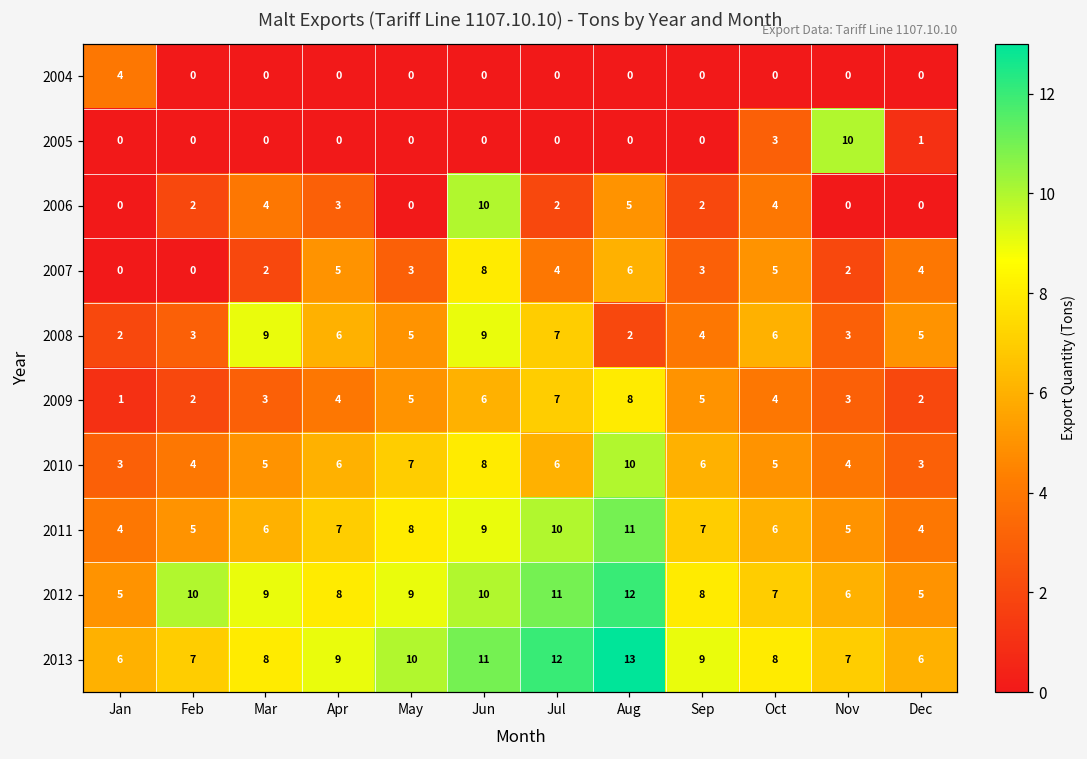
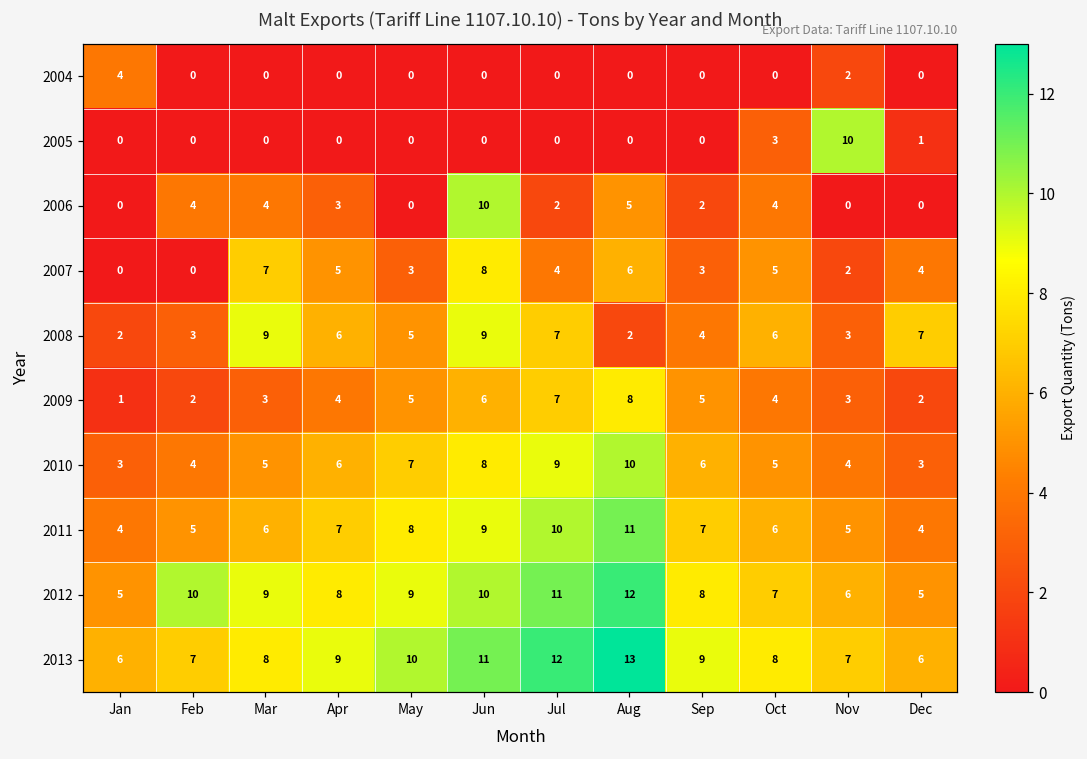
  {
    "2004": {
      "Jan": 4,
      "Feb": 0,
      "Mar": 0,
      "Apr": 0,
      "May": 0,
      "Jun": 0,
      "Jul": 0,
      "Aug": 0,
      "Sep": 0,
      "Oct": 0,
-     "Nov": 0,
+     "Nov": 2,
      "Dec": 0
    },
    "2005": {
      "Jan": 0,
      "Feb": 0,
      "Mar": 0,
      "Apr": 0,
      "May": 0,
      "Jun": 0,
      "Jul": 0,
      "Aug": 0,
      "Sep": 0,
      "Oct": 3,
      "Nov": 10,
      "Dec": 1
    },
    "2006": {
      "Jan": 0,
-     "Feb": 2,
+     "Feb": 4,
      "Mar": 4,
      "Apr": 3,
      "May": 0,
      "Jun": 10,
      "Jul": 2,
      "Aug": 5,
      "Sep": 2,
      "Oct": 4,
      "Nov": 0,
      "Dec": 0
    },
    "2007": {
      "Jan": 0,
      "Feb": 0,
-     "Mar": 2,
+     "Mar": 7,
      "Apr": 5,
      "May": 3,
      "Jun": 8,
      "Jul": 4,
      "Aug": 6,
      "Sep": 3,
      "Oct": 5,
      "Nov": 2,
      "Dec": 4
    },
    "2008": {
      "Jan": 2,
      "Feb": 3,
      "Mar": 9,
      "Apr": 6,
      "May": 5,
      "Jun": 9,
      "Jul": 7,
      "Aug": 2,
      "Sep": 4,
      "Oct": 6,
      "Nov": 3,
-     "Dec": 5
+     "Dec": 7
    },
    "2009": {
      "Jan": 1,
      "Feb": 2,
      "Mar": 3,
      "Apr": 4,
      "May": 5,
      "Jun": 6,
      "Jul": 7,
      "Aug": 8,
      "Sep": 5,
      "Oct": 4,
      "Nov": 3,
      "Dec": 2
    },
    "2010": {
      "Jan": 3,
      "Feb": 4,
      "Mar": 5,
      "Apr": 6,
      "May": 7,
      "Jun": 8,
-     "Jul": 6,
+     "Jul": 9,
      "Aug": 10,
      "Sep": 6,
      "Oct": 5,
      "Nov": 4,
      "Dec": 3
    },
    "2011": {
      "Jan": 4,
      "Feb": 5,
      "Mar": 6,
      "Apr": 7,
      "May": 8,
      "Jun": 9,
      "Jul": 10,
      "Aug": 11,
      "Sep": 7,
      "Oct": 6,
      "Nov": 5,
      "Dec": 4
    },
    "2012": {
      "Jan": 5,
      "Feb": 10,
      "Mar": 9,
      "Apr": 8,
      "May": 9,
      "Jun": 10,
      "Jul": 11,
      "Aug": 12,
      "Sep": 8,
      "Oct": 7,
      "Nov": 6,
      "Dec": 5
    },
    "2013": {
      "Jan": 6,
      "Feb": 7,
      "Mar": 8,
      "Apr": 9,
      "May": 10,
      "Jun": 11,
      "Jul": 12,
      "Aug": 13,
      "Sep": 9,
      "Oct": 8,
      "Nov": 7,
      "Dec": 6
    }
  }
